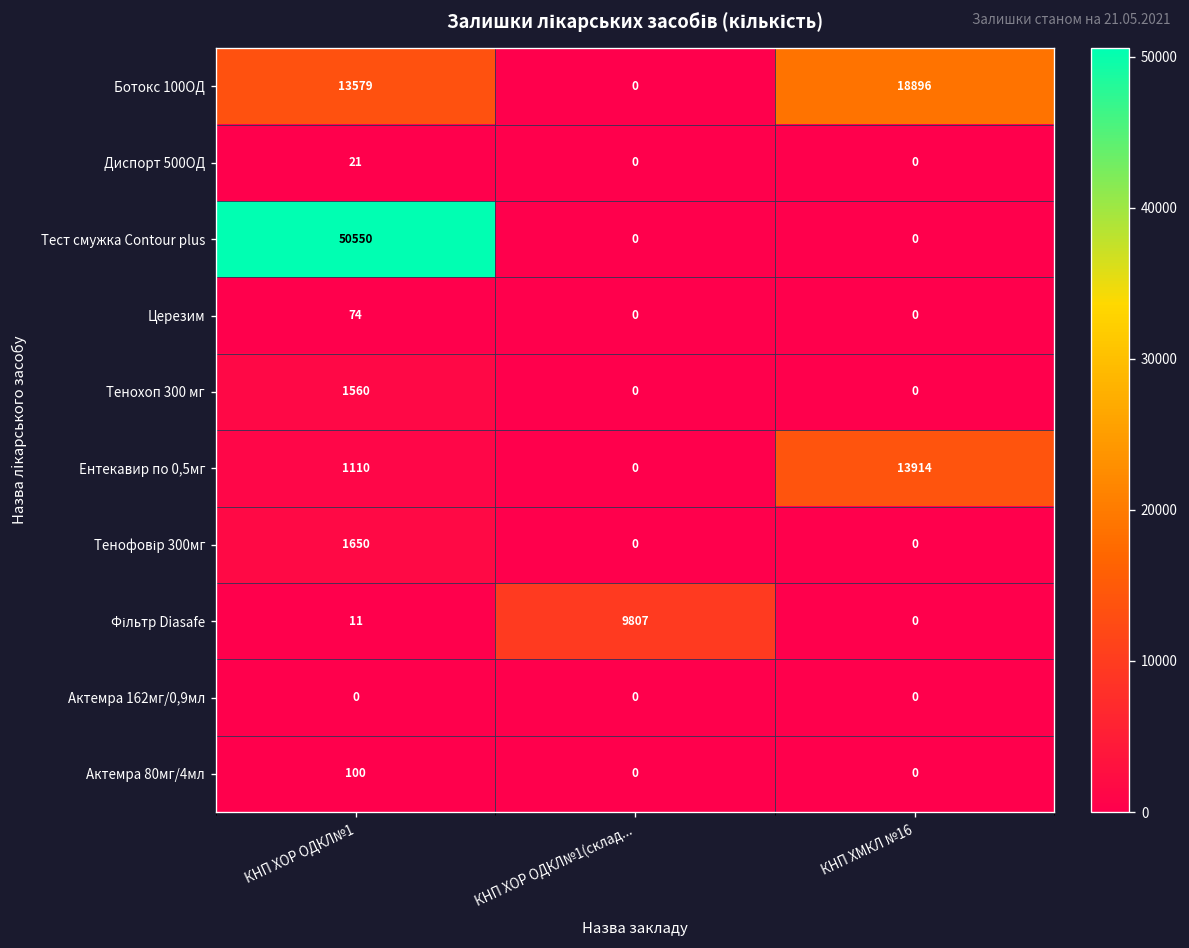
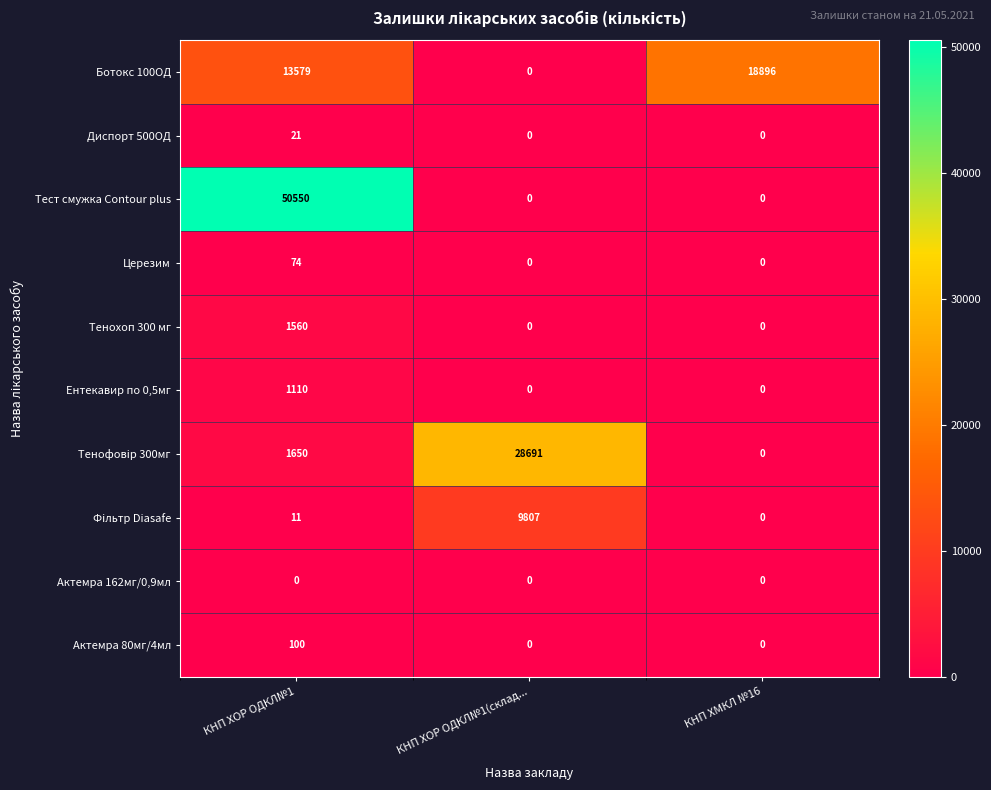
  {
    "Ботокс 100ОД": {
      "КНП ХОР ОДКЛ№1": 13579,
      "КНП ХОР ОДКЛ№1(склад...": 0,
      "КНП ХМКЛ №16": 18896
    },
    "Диспорт 500ОД": {
      "КНП ХОР ОДКЛ№1": 21,
      "КНП ХОР ОДКЛ№1(склад...": 0,
      "КНП ХМКЛ №16": 0
    },
    "Тест смужка Contour plus": {
      "КНП ХОР ОДКЛ№1": 50550,
      "КНП ХОР ОДКЛ№1(склад...": 0,
      "КНП ХМКЛ №16": 0
    },
    "Церезим": {
      "КНП ХОР ОДКЛ№1": 74,
      "КНП ХОР ОДКЛ№1(склад...": 0,
      "КНП ХМКЛ №16": 0
    },
    "Тенохоп 300 мг": {
      "КНП ХОР ОДКЛ№1": 1560,
      "КНП ХОР ОДКЛ№1(склад...": 0,
      "КНП ХМКЛ №16": 0
    },
    "Ентекавир по 0,5мг": {
      "КНП ХОР ОДКЛ№1": 1110,
      "КНП ХОР ОДКЛ№1(склад...": 0,
-     "КНП ХМКЛ №16": 13914
+     "КНП ХМКЛ №16": 0
    },
    "Тенофовір 300мг": {
      "КНП ХОР ОДКЛ№1": 1650,
-     "КНП ХОР ОДКЛ№1(склад...": 0,
+     "КНП ХОР ОДКЛ№1(склад...": 28691,
      "КНП ХМКЛ №16": 0
    },
    "Фільтр Diasafe": {
      "КНП ХОР ОДКЛ№1": 11,
      "КНП ХОР ОДКЛ№1(склад...": 9807,
      "КНП ХМКЛ №16": 0
    },
    "Актемра 162мг/0,9мл": {
      "КНП ХОР ОДКЛ№1": 0,
      "КНП ХОР ОДКЛ№1(склад...": 0,
      "КНП ХМКЛ №16": 0
    },
    "Актемра 80мг/4мл": {
      "КНП ХОР ОДКЛ№1": 100,
      "КНП ХОР ОДКЛ№1(склад...": 0,
      "КНП ХМКЛ №16": 0
    }
  }
